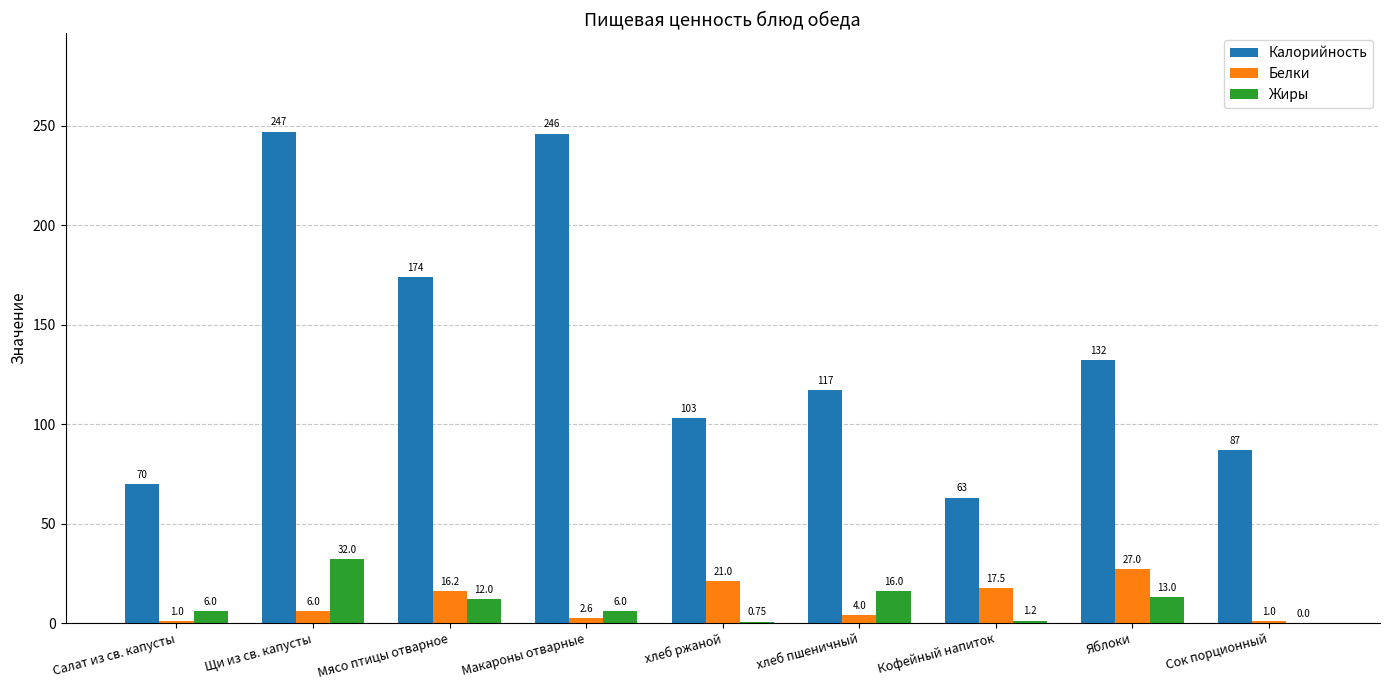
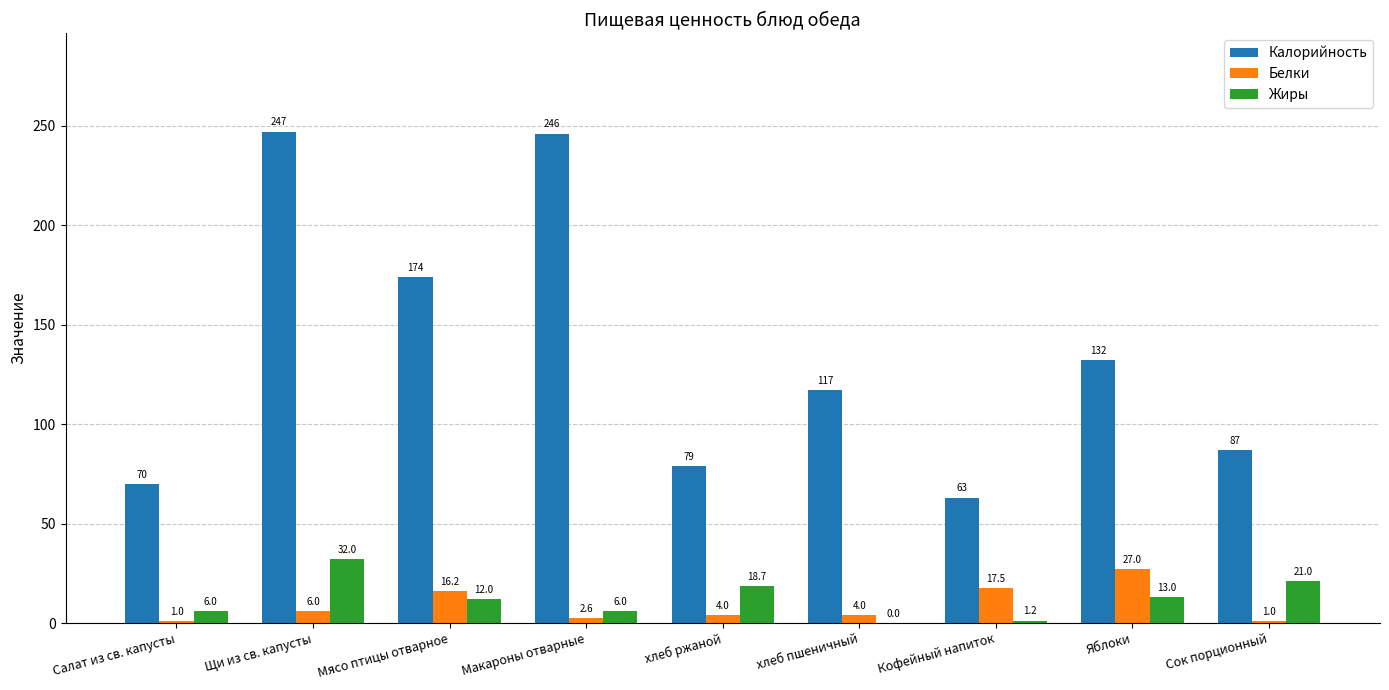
  {
    "Калорийность": {
      "Салат из св. капусты": 70,
      "Щи из св. капусты": 247,
      "Мясо птицы отварное": 174,
      "Макароны отварные": 246,
-     "хлеб ржаной": 103,
+     "хлеб ржаной": 79,
      "хлеб пшеничный": 117,
      "Кофейный напиток": 63,
      "Яблоки": 132,
      "Сок порционный": 87
    },
    "Белки": {
      "Салат из св. капусты": 1.0,
      "Щи из св. капусты": 6.0,
      "Мясо птицы отварное": 16.2,
      "Макароны отварные": 2.6,
-     "хлеб ржаной": 21.0,
+     "хлеб ржаной": 4.0,
      "хлеб пшеничный": 4.0,
      "Кофейный напиток": 17.5,
      "Яблоки": 27.0,
      "Сок порционный": 1.0
    },
    "Жиры": {
      "Салат из св. капусты": 6.0,
      "Щи из св. капусты": 32.0,
      "Мясо птицы отварное": 12.0,
      "Макароны отварные": 6.0,
-     "хлеб ржаной": 0.75,
-     "хлеб пшеничный": 16.0,
+     "хлеб ржаной": 18.7,
+     "хлеб пшеничный": 0.0,
      "Кофейный напиток": 1.2,
      "Яблоки": 13.0,
-     "Сок порционный": 0.0
+     "Сок порционный": 21.0
    }
  }
